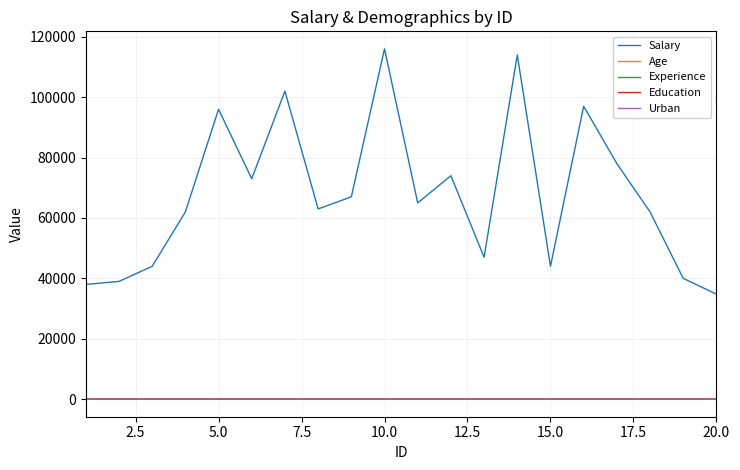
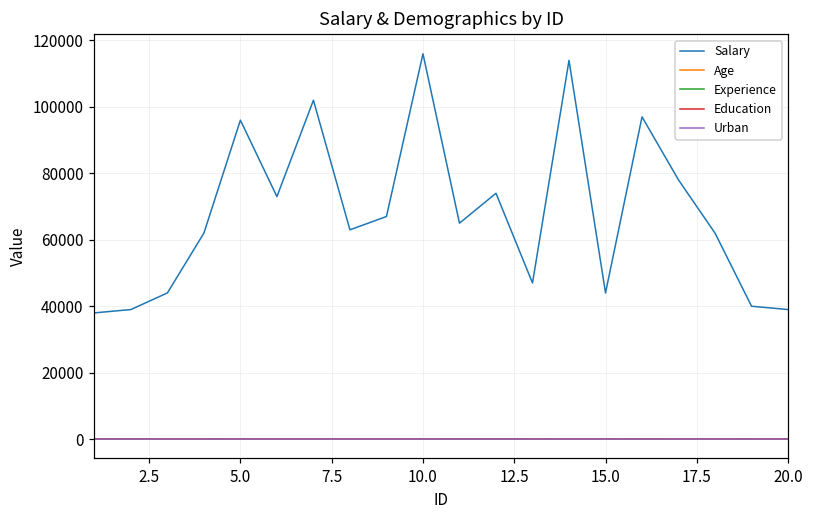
  {
    "Salary": {
      "5.0": 96000,
      "10.0": 116000,
      "15.0": 44000,
-     "20.0": 35000
+     "20.0": 39000
    },
    "Urban": {
      "5.0": 0,
      "10.0": 0,
      "15.0": 0,
      "20.0": 0
    }
  }
